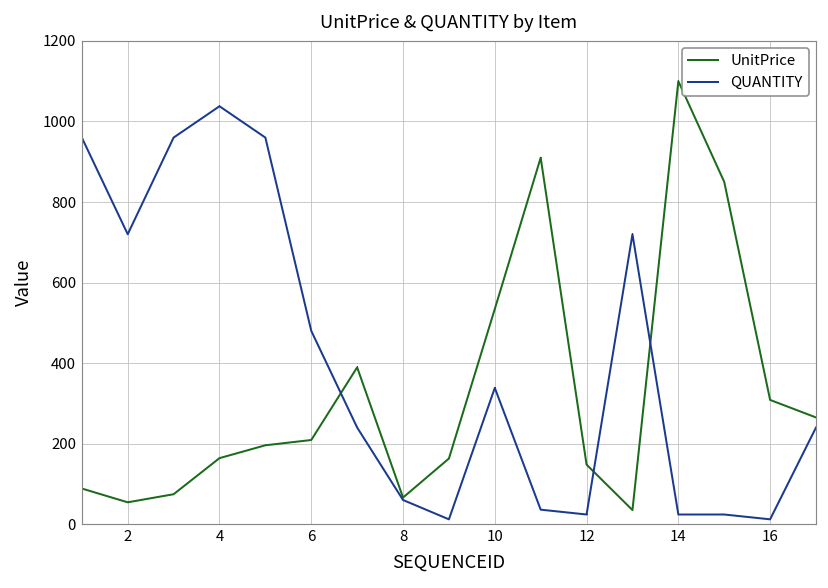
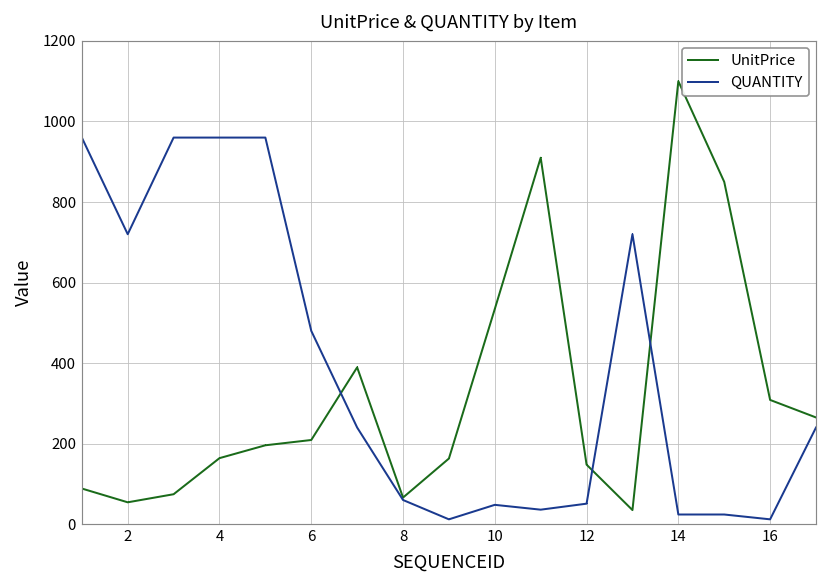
  {
    "UnitPrice": {
      "2": 50,
      "4": 160,
      "6": 210,
      "10": 530,
      "12": 150,
      "14": 1100,
      "16": 310
    },
    "QUANTITY": {
      "2": 720,
-     "4": 1040,
+     "4": 960,
      "6": 480,
-     "10": 340,
-     "12": 20,
+     "10": 50,
+     "12": 50,
      "14": 20,
      "16": 10
    }
  }
